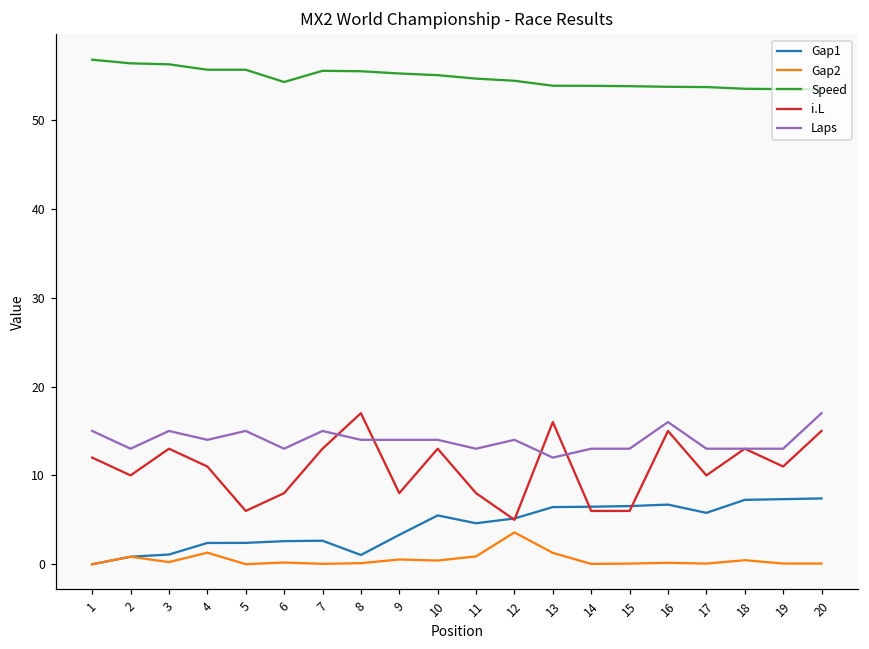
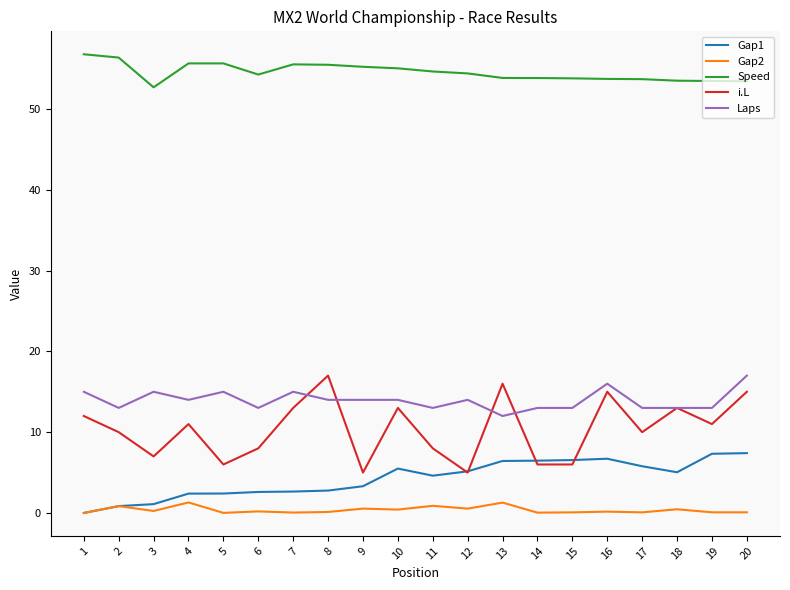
  {
    "Gap1": {
      "3": 1,
      "4": 2,
      "5": 2,
      "6": 3,
      "7": 3,
-     "8": 1,
+     "8": 3,
      "9": 3,
      "10": 5,
      "11": 5,
      "13": 6,
      "14": 6,
      "15": 7,
      "16": 7,
      "17": 6,
-     "18": 7,
+     "18": 5,
      "19": 7,
      "20": 7
    },
    "Gap2": {
      "3": 0,
      "4": 1,
      "5": 0,
      "6": 0,
      "7": 0,
      "8": 0,
      "9": 1,
      "10": 0,
      "11": 1,
-     "12": 4,
+     "12": 1,
      "13": 1,
      "14": 0,
      "15": 0,
      "16": 0,
      "17": 0,
      "18": 0,
      "19": 0,
      "20": 0
    },
    "Speed": {
      "1": 57,
      "2": 56,
-     "3": 56,
+     "3": 53,
      "4": 56,
      "5": 56,
      "6": 54,
      "7": 56,
      "8": 55,
      "9": 55,
      "10": 55,
      "11": 55,
      "12": 54,
      "13": 54,
      "14": 54,
      "15": 54,
      "16": 54,
      "17": 54,
      "18": 54
    },
    "i.L": {
      "1": 12,
      "2": 10,
-     "3": 13,
+     "3": 7,
      "4": 11,
      "5": 6,
      "6": 8,
      "7": 13,
      "8": 17,
-     "9": 8,
+     "9": 5,
      "10": 13,
      "11": 8,
      "13": 16,
      "14": 6,
      "15": 6,
      "16": 15,
      "17": 10,
      "19": 11,
      "20": 15
    },
    "Laps": {
      "1": 15,
      "2": 13,
      "3": 15,
      "4": 14,
      "5": 15,
      "6": 13,
      "7": 15,
      "8": 14,
      "9": 14,
      "10": 14,
      "11": 13,
      "12": 14,
      "13": 12,
      "14": 13,
      "15": 13,
      "16": 16,
      "17": 13,
      "19": 13,
      "20": 17
    }
  }
